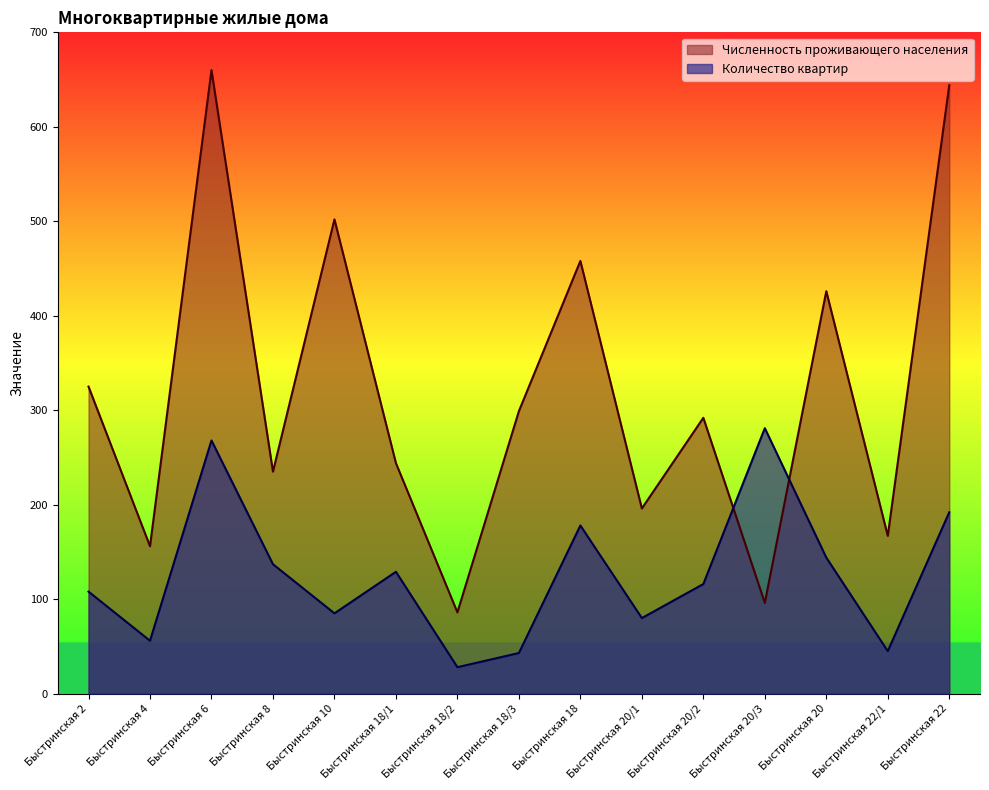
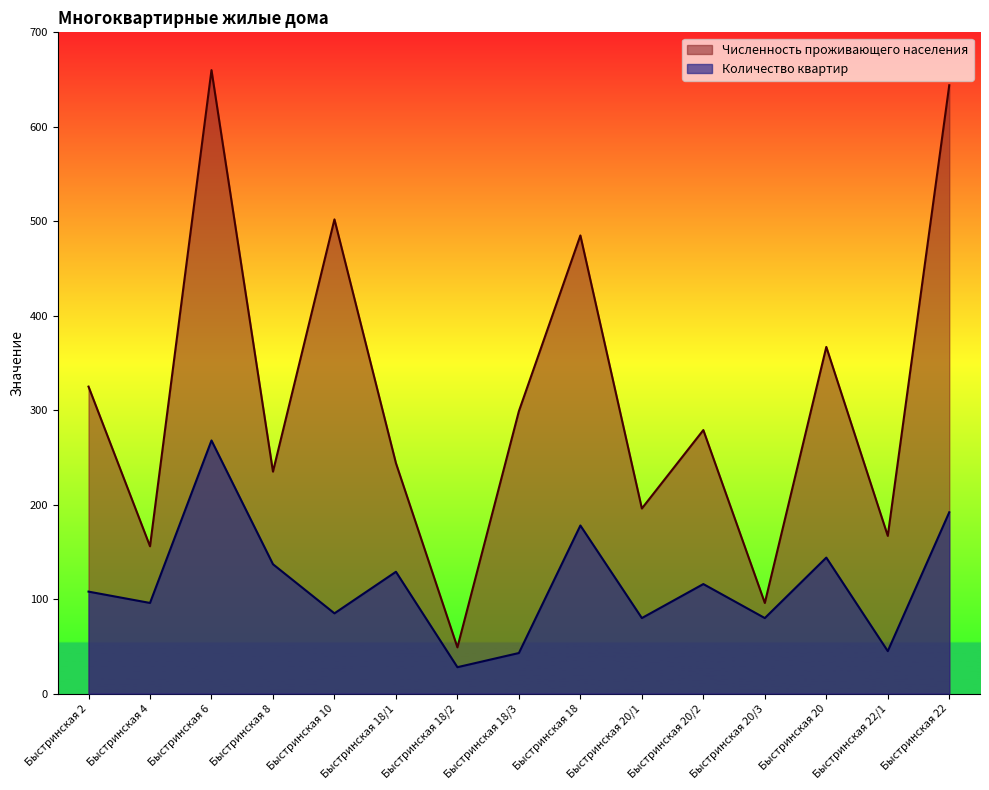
  {
    "Численность проживающего населения": {
      "Быстринская 2": 330,
      "Быстринская 4": 160,
      "Быстринская 6": 660,
      "Быстринская 8": 240,
      "Быстринская 10": 500,
      "Быстринская 18/1": 240,
-     "Быстринская 18/2": 90,
+     "Быстринская 18/2": 50,
      "Быстринская 18/3": 300,
-     "Быстринская 18": 460,
+     "Быстринская 18": 490,
      "Быстринская 20/1": 200,
-     "Быстринская 20/2": 290,
+     "Быстринская 20/2": 280,
      "Быстринская 20/3": 100,
-     "Быстринская 20": 430,
+     "Быстринская 20": 370,
      "Быстринская 22/1": 170,
      "Быстринская 22": 640
    },
    "Количество квартир": {
      "Быстринская 2": 110,
-     "Быстринская 4": 60,
+     "Быстринская 4": 100,
      "Быстринская 6": 270,
      "Быстринская 8": 140,
      "Быстринская 10": 90,
      "Быстринская 18/1": 130,
      "Быстринская 18/2": 30,
      "Быстринская 18/3": 40,
      "Быстринская 18": 180,
      "Быстринская 20/1": 80,
      "Быстринская 20/2": 120,
-     "Быстринская 20/3": 280,
+     "Быстринская 20/3": 80,
      "Быстринская 20": 140,
      "Быстринская 22/1": 50,
      "Быстринская 22": 190
    }
  }
